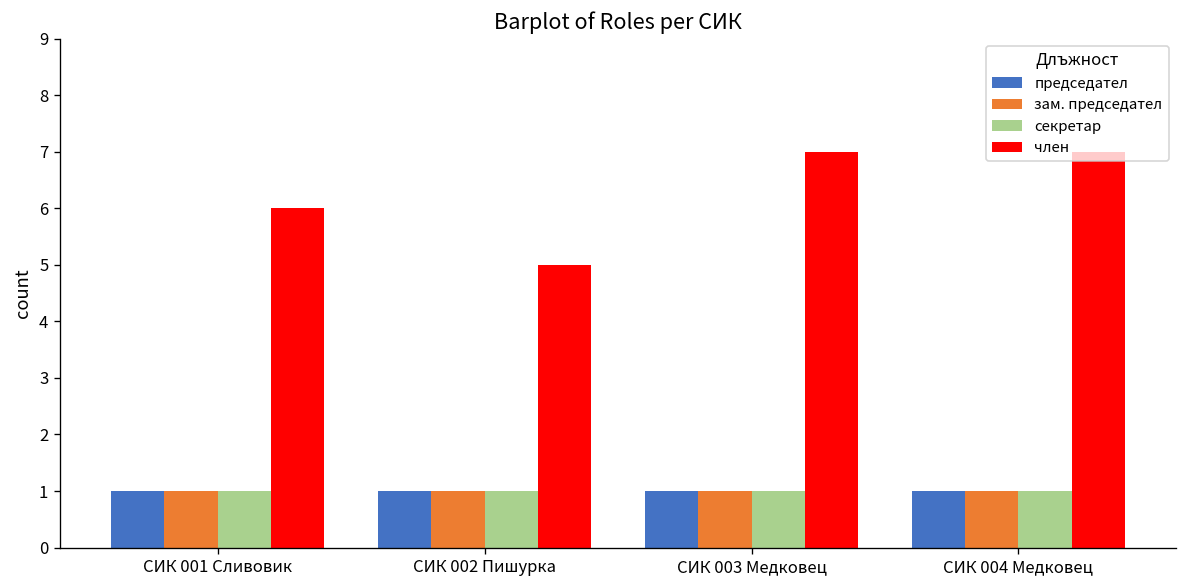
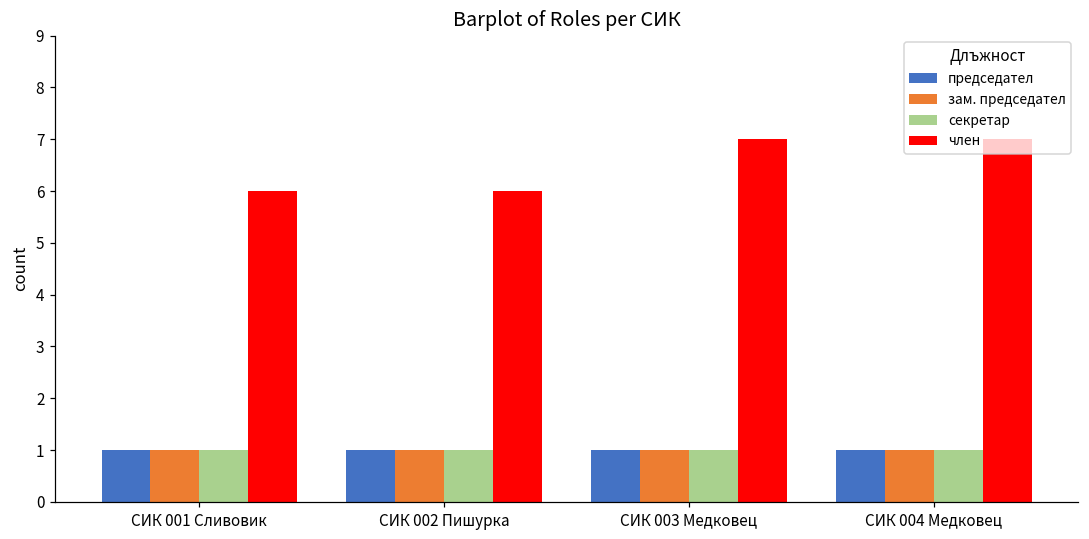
  {
    "председател": {
      "СИК 001 Сливовик": 1,
      "СИК 002 Пишурка": 1,
      "СИК 003 Медковец": 1,
      "СИК 004 Медковец": 1
    },
    "зам. председател": {
      "СИК 001 Сливовик": 1,
      "СИК 002 Пишурка": 1,
      "СИК 003 Медковец": 1,
      "СИК 004 Медковец": 1
    },
    "секретар": {
      "СИК 001 Сливовик": 1,
      "СИК 002 Пишурка": 1,
      "СИК 003 Медковец": 1,
      "СИК 004 Медковец": 1
    },
    "член": {
      "СИК 001 Сливовик": 6,
-     "СИК 002 Пишурка": 5,
+     "СИК 002 Пишурка": 6,
      "СИК 003 Медковец": 7
    }
  }
